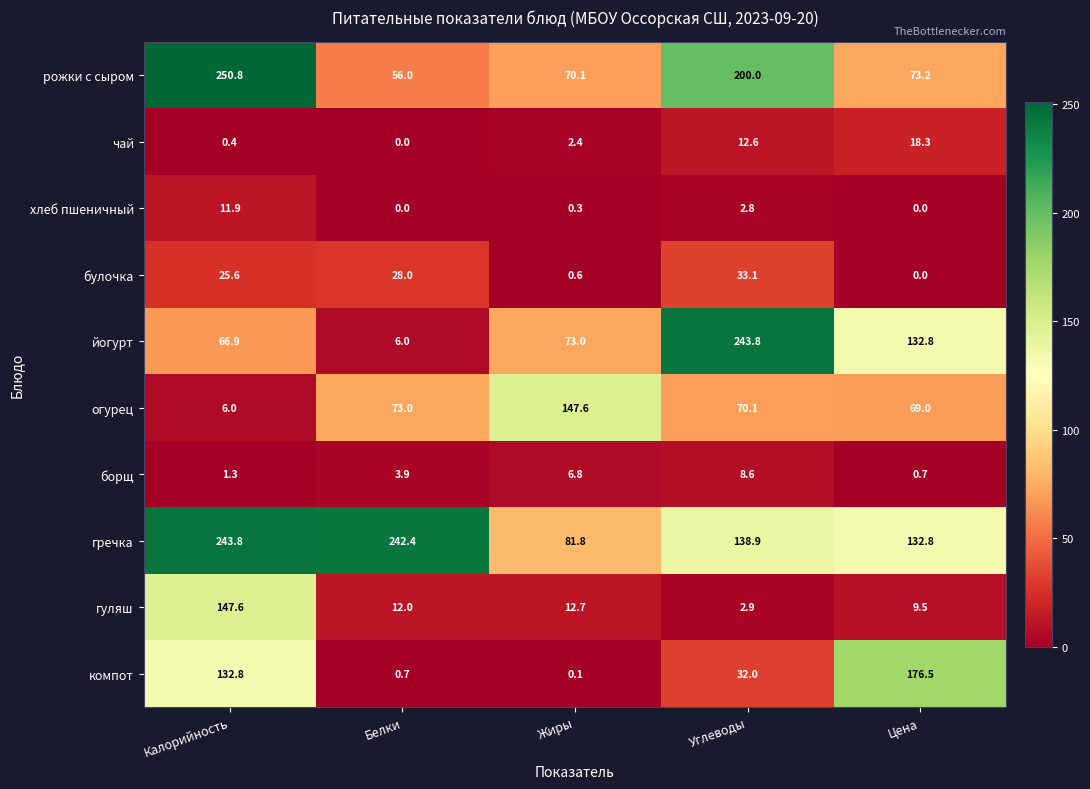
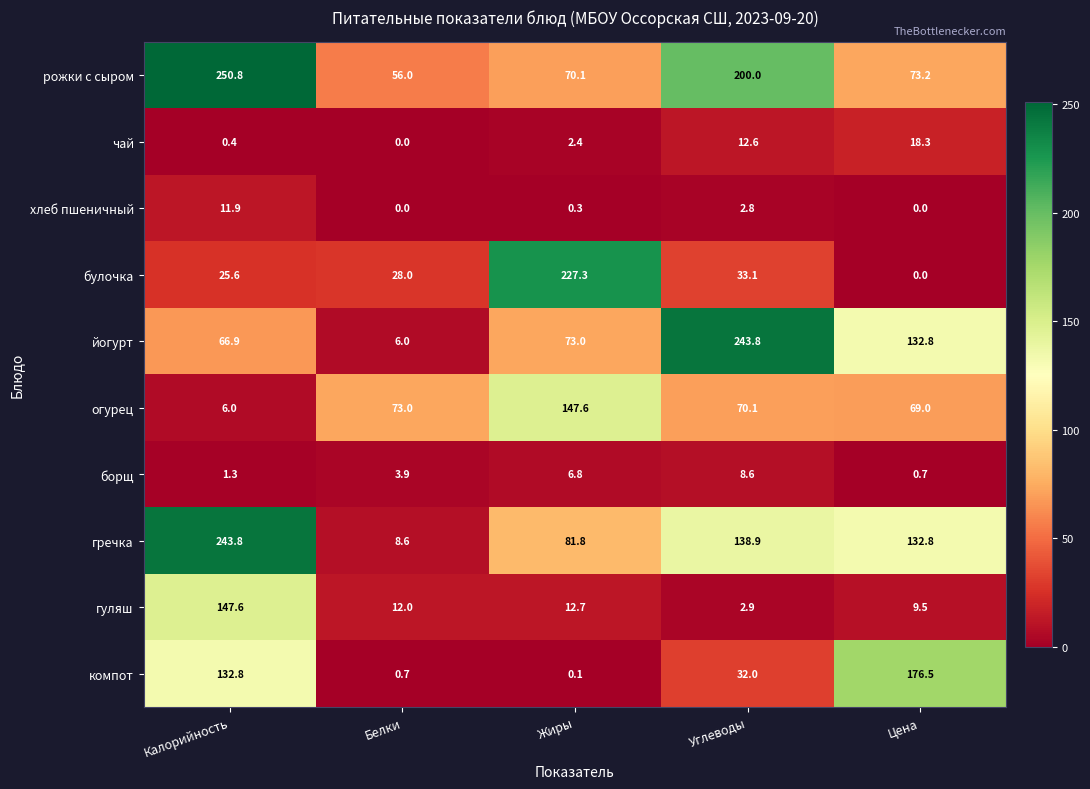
  {
    "рожки с сыром": {
      "Калорийность": 250.8,
      "Белки": 56.0,
      "Жиры": 70.1,
      "Углеводы": 200.0,
      "Цена": 73.2
    },
    "чай": {
      "Калорийность": 0.4,
      "Белки": 0.0,
      "Жиры": 2.4,
      "Углеводы": 12.6,
      "Цена": 18.3
    },
    "хлеб пшеничный": {
      "Калорийность": 11.9,
      "Белки": 0.0,
      "Жиры": 0.3,
      "Углеводы": 2.8,
      "Цена": 0.0
    },
    "булочка": {
      "Калорийность": 25.6,
      "Белки": 28.0,
-     "Жиры": 0.6,
+     "Жиры": 227.3,
      "Углеводы": 33.1,
      "Цена": 0.0
    },
    "йогурт": {
      "Калорийность": 66.9,
      "Белки": 6.0,
      "Жиры": 73.0,
      "Углеводы": 243.8,
      "Цена": 132.8
    },
    "огурец": {
      "Калорийность": 6.0,
      "Белки": 73.0,
      "Жиры": 147.6,
      "Углеводы": 70.1,
      "Цена": 69.0
    },
    "борщ": {
      "Калорийность": 1.3,
      "Белки": 3.9,
      "Жиры": 6.8,
      "Углеводы": 8.6,
      "Цена": 0.7
    },
    "гречка": {
      "Калорийность": 243.8,
-     "Белки": 242.4,
+     "Белки": 8.6,
      "Жиры": 81.8,
      "Углеводы": 138.9,
      "Цена": 132.8
    },
    "гуляш": {
      "Калорийность": 147.6,
      "Белки": 12.0,
      "Жиры": 12.7,
      "Углеводы": 2.9,
      "Цена": 9.5
    },
    "компот": {
      "Калорийность": 132.8,
      "Белки": 0.7,
      "Жиры": 0.1,
      "Углеводы": 32.0,
      "Цена": 176.5
    }
  }
